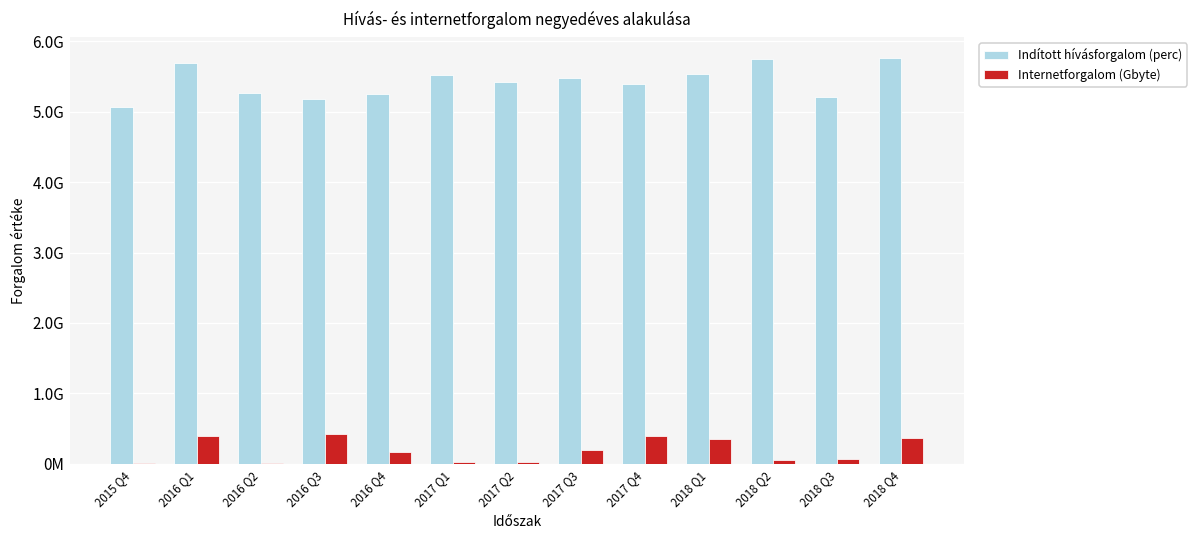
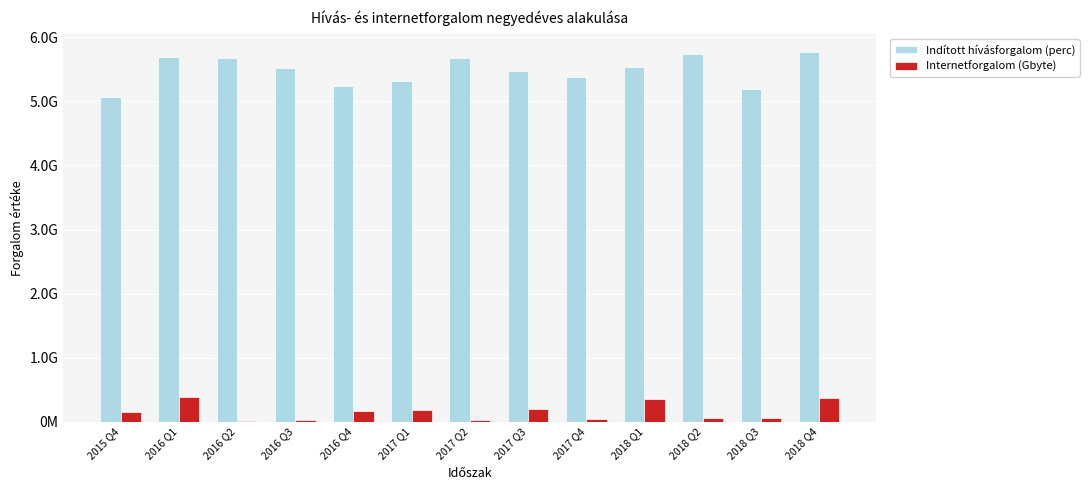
  {
    "Indított hívásforgalom (perc)": {
      "2015 Q4": 5100000000,
      "2016 Q1": 5700000000,
-     "2016 Q2": 5300000000,
-     "2016 Q3": 5200000000,
+     "2016 Q2": 5700000000,
+     "2016 Q3": 5500000000,
      "2016 Q4": 5200000000,
-     "2017 Q1": 5500000000,
-     "2017 Q2": 5400000000,
+     "2017 Q1": 5300000000,
+     "2017 Q2": 5700000000,
      "2017 Q3": 5500000000,
      "2017 Q4": 5400000000,
      "2018 Q1": 5500000000,
      "2018 Q2": 5700000000,
      "2018 Q3": 5200000000,
      "2018 Q4": 5800000000
    },
    "Internetforgalom (Gbyte)": {
-     "2015 Q4": 0,
+     "2015 Q4": 200000000,
      "2016 Q1": 400000000,
-     "2016 Q3": 400000000,
+     "2016 Q3": 0,
      "2016 Q4": 200000000,
-     "2017 Q1": 0,
+     "2017 Q1": 200000000,
      "2017 Q3": 200000000,
-     "2017 Q4": 400000000,
+     "2017 Q4": 0,
      "2018 Q1": 400000000,
      "2018 Q2": 100000000,
      "2018 Q3": 100000000,
      "2018 Q4": 400000000
    }
  }
